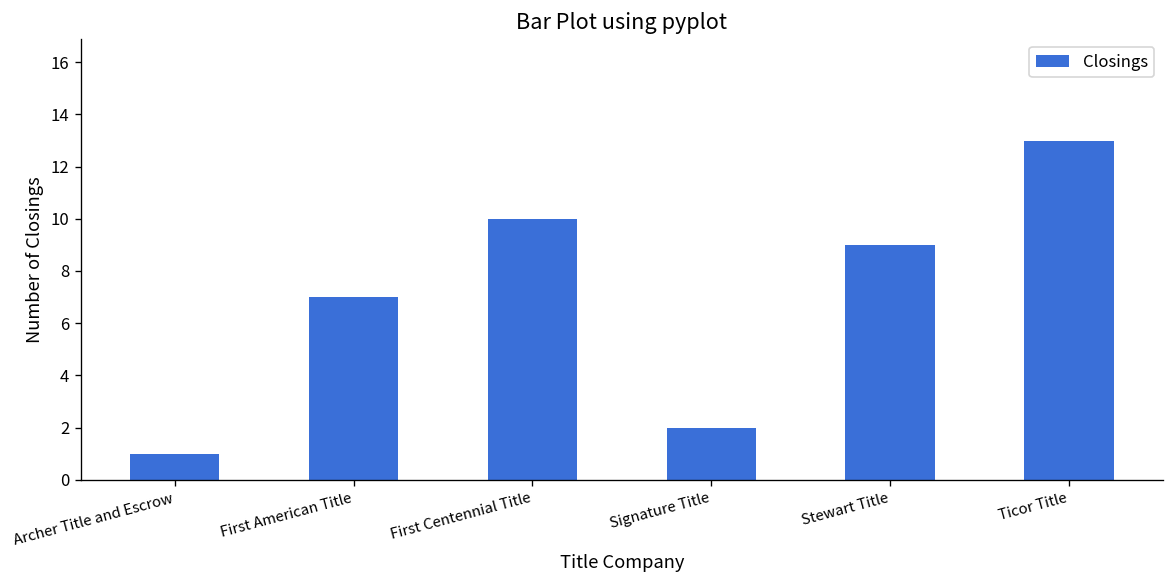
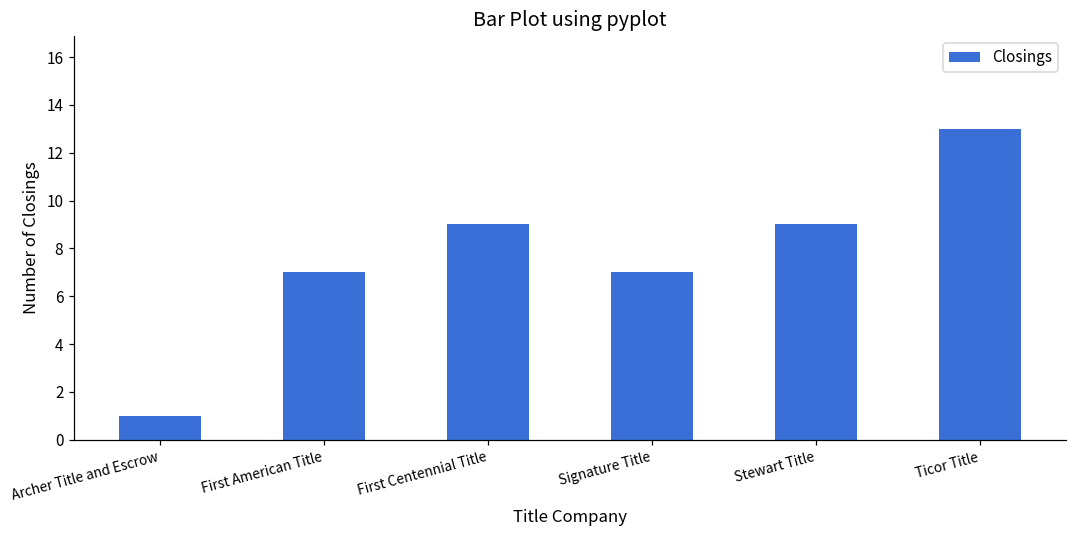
  {
    "Archer Title and Escrow": 1,
    "First American Title": 7,
-   "First Centennial Title": 10,
-   "Signature Title": 2,
+   "First Centennial Title": 9,
+   "Signature Title": 7,
    "Stewart Title": 9,
    "Ticor Title": 13
  }
